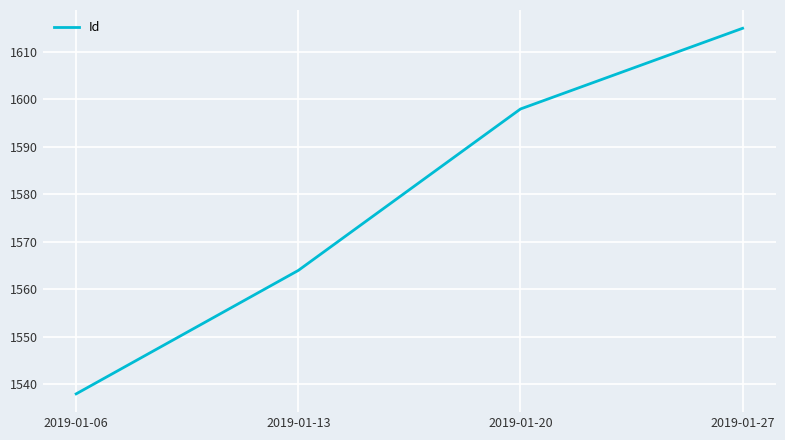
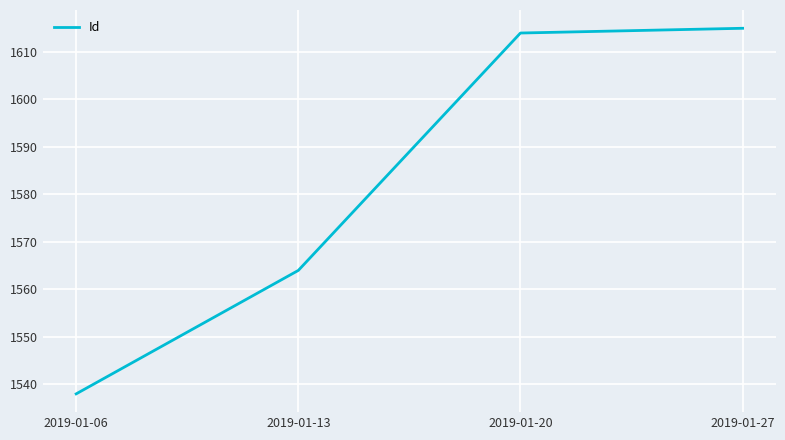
  {
    "2019-01-06": 1538,
    "2019-01-13": 1564,
-   "2019-01-20": 1598,
+   "2019-01-20": 1614,
    "2019-01-27": 1615
  }
